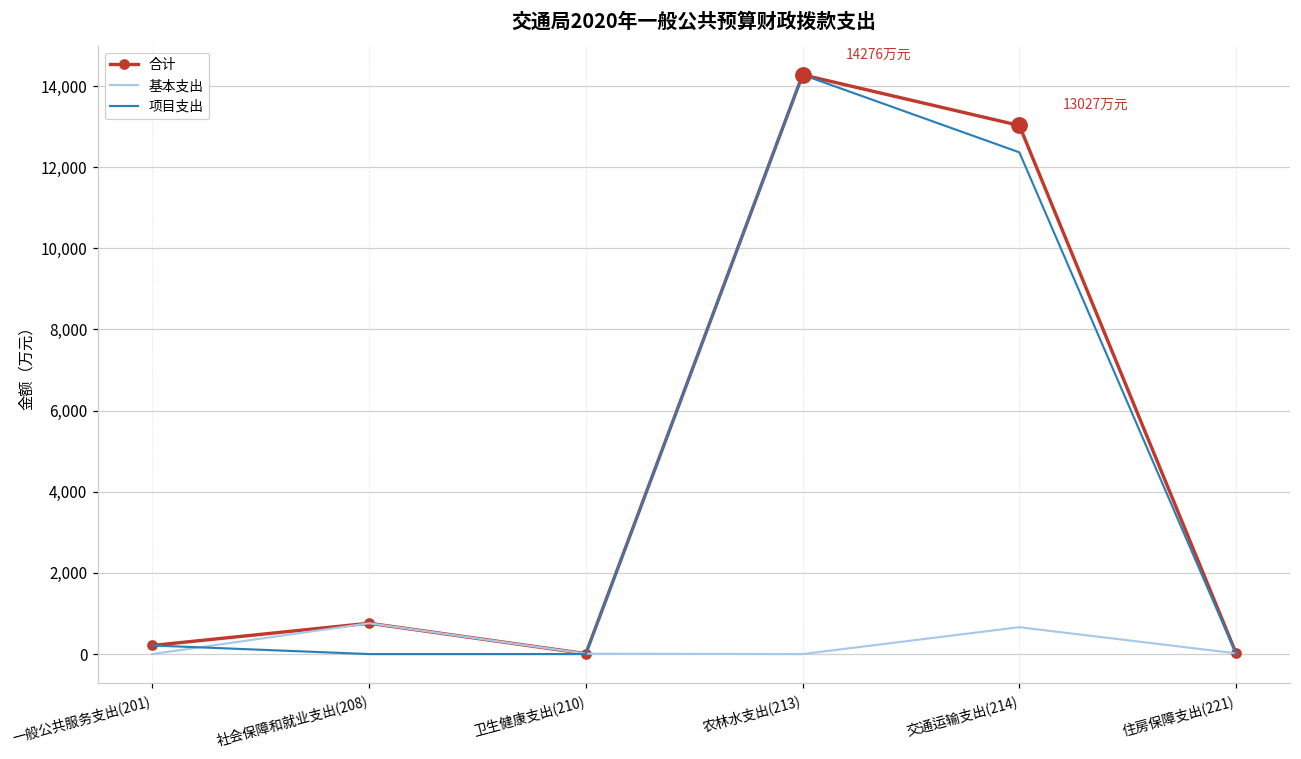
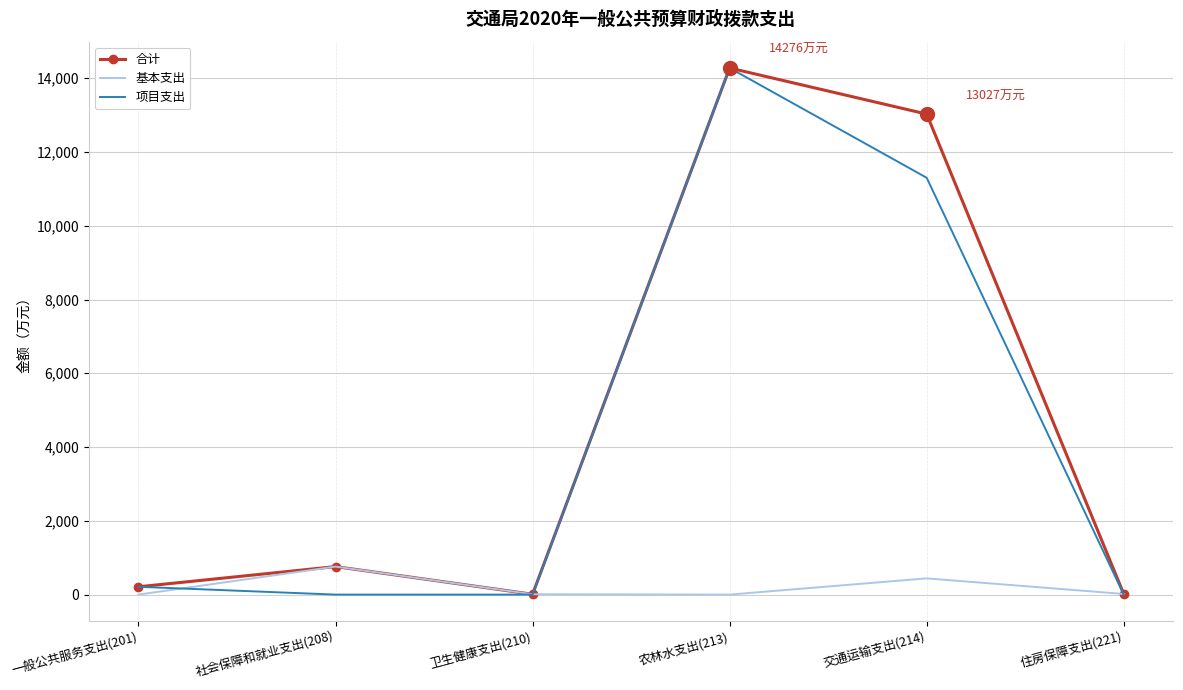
  {
    "基本支出": {
      "一般公共服务支出(201)": "0",
      "农林水支出(213)": "0",
-     "交通运输支出(214)": "700"
+     "交通运输支出(214)": "400"
    },
    "项目支出": {
      "社会保障和就业支出(208)": "0",
-     "交通运输支出(214)": "12,400"
+     "交通运输支出(214)": "11,300"
    }
  }
